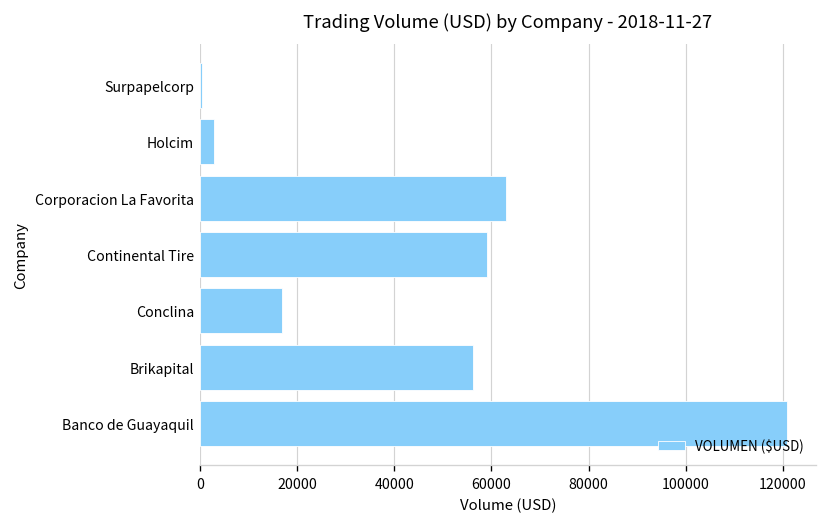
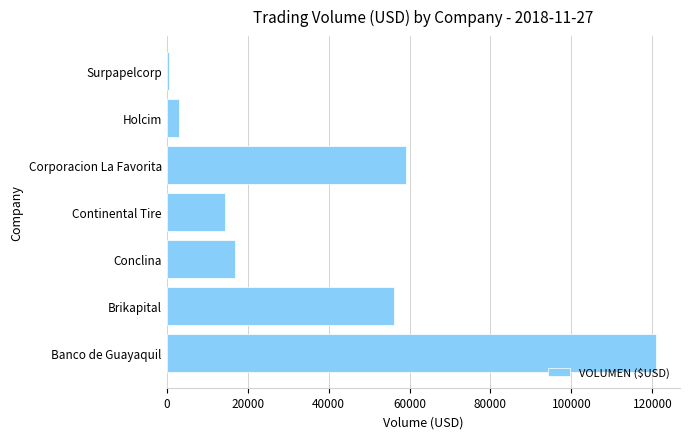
  {
    "Holcim": 3000,
-   "Corporacion La Favorita": 63000,
-   "Continental Tire": 59000,
+   "Corporacion La Favorita": 59000,
+   "Continental Tire": 14000,
    "Conclina": 17000,
    "Brikapital": 56000,
    "Banco de Guayaquil": 121000
  }
